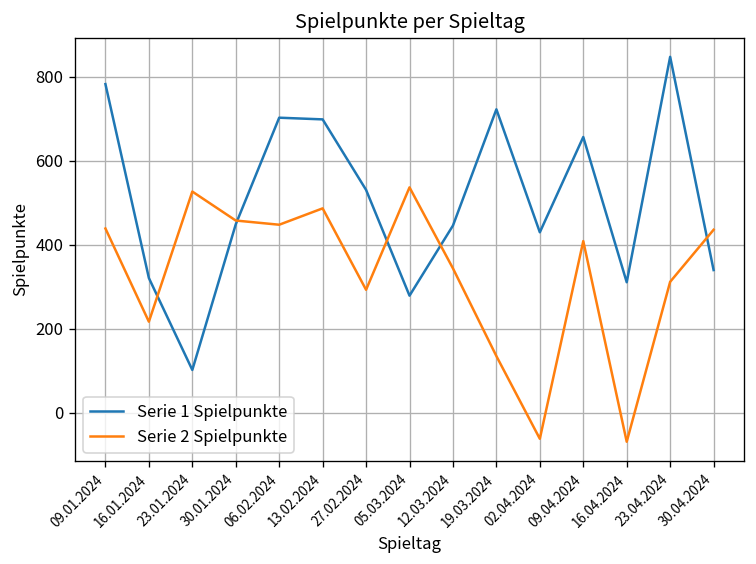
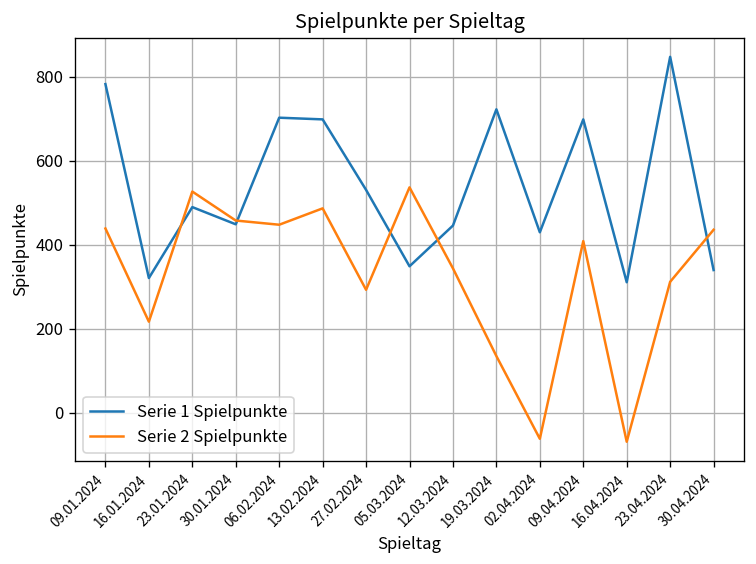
  {
    "Serie 1 Spielpunkte": {
      "09.01.2024": 780,
      "16.01.2024": 320,
-     "23.01.2024": 100,
+     "23.01.2024": 490,
      "30.01.2024": 450,
      "06.02.2024": 700,
      "13.02.2024": 700,
      "27.02.2024": 530,
-     "05.03.2024": 280,
+     "05.03.2024": 350,
      "12.03.2024": 450,
      "19.03.2024": 720,
      "02.04.2024": 430,
-     "09.04.2024": 660,
+     "09.04.2024": 700,
      "16.04.2024": 310,
      "23.04.2024": 850,
      "30.04.2024": 340
    },
    "Serie 2 Spielpunkte": {
      "09.01.2024": 440,
      "16.01.2024": 220,
      "23.01.2024": 530,
      "30.01.2024": 460,
      "06.02.2024": 450,
      "13.02.2024": 490,
      "27.02.2024": 290,
      "05.03.2024": 540,
      "12.03.2024": 340,
      "19.03.2024": 140,
      "02.04.2024": -60,
      "09.04.2024": 410,
      "16.04.2024": -70,
      "23.04.2024": 310,
      "30.04.2024": 440
    }
  }
